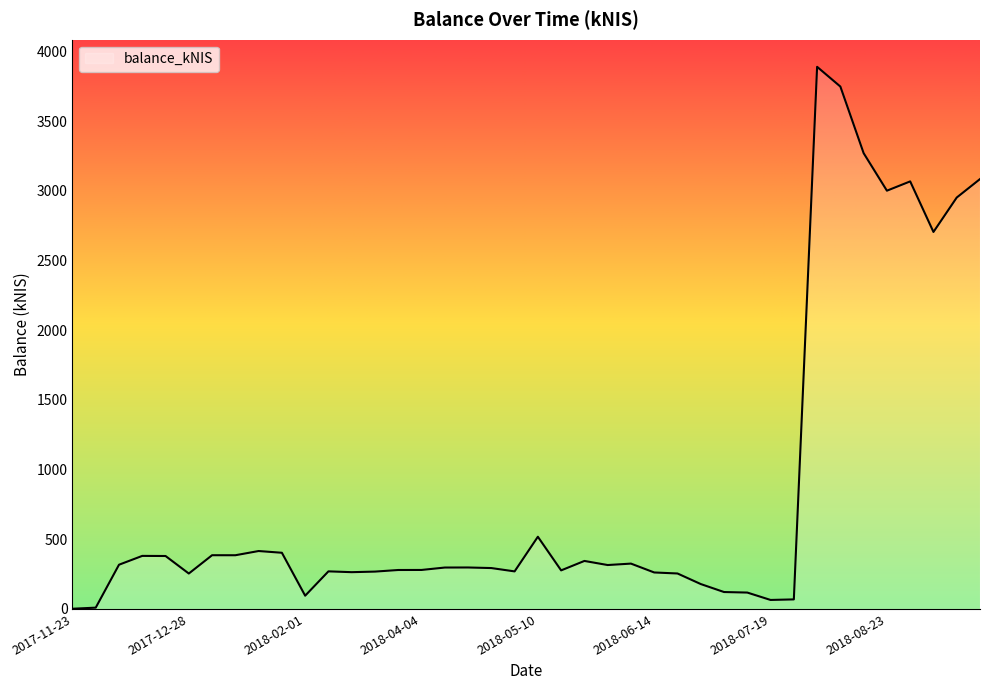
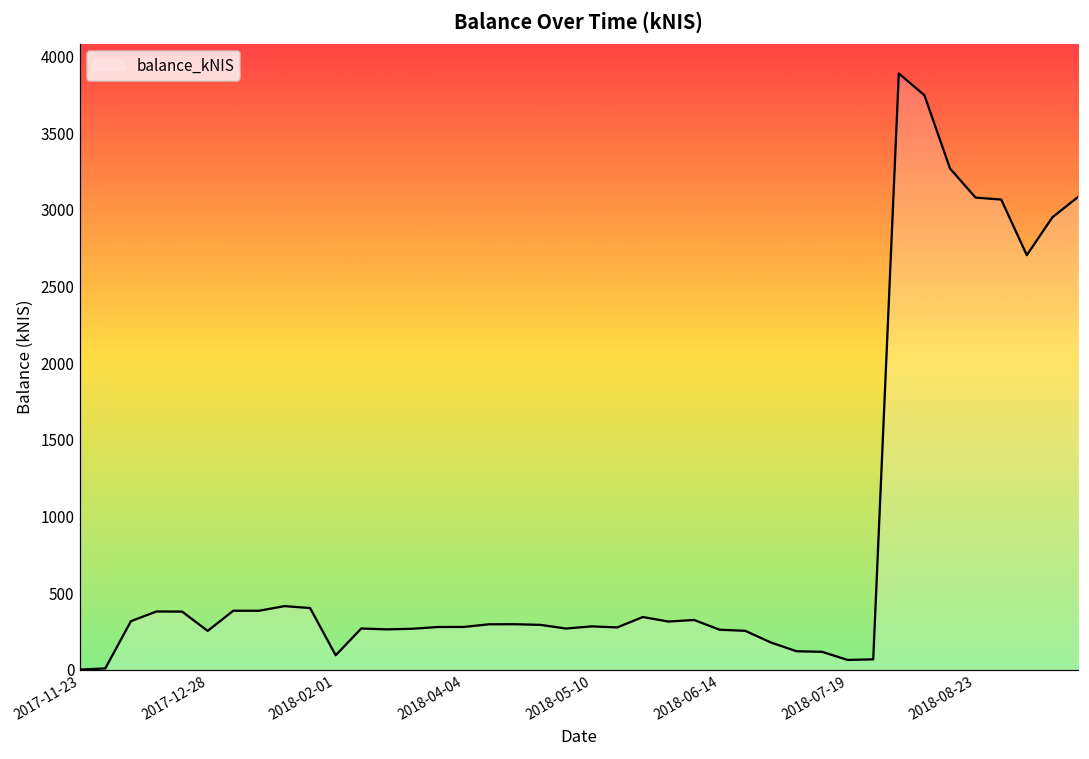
  {
    "2017-11-23": 0,
    "2017-12-28": 250,
    "2018-02-01": 100,
    "2018-04-04": 280,
-   "2018-05-10": 520,
+   "2018-05-10": 280,
    "2018-06-14": 260,
    "2018-07-19": 60,
-   "2018-08-23": 3000
+   "2018-08-23": 3080
  }
